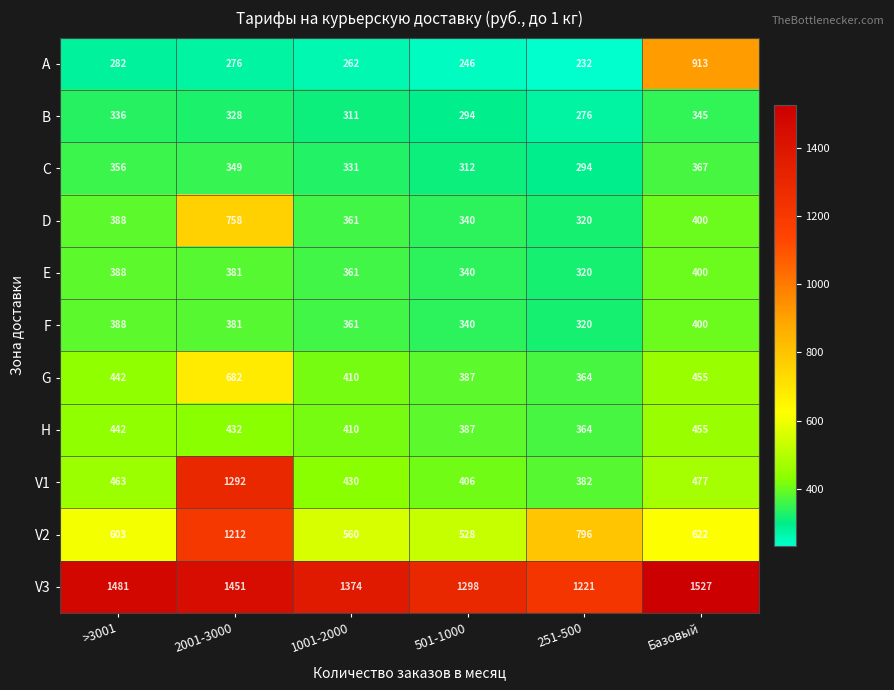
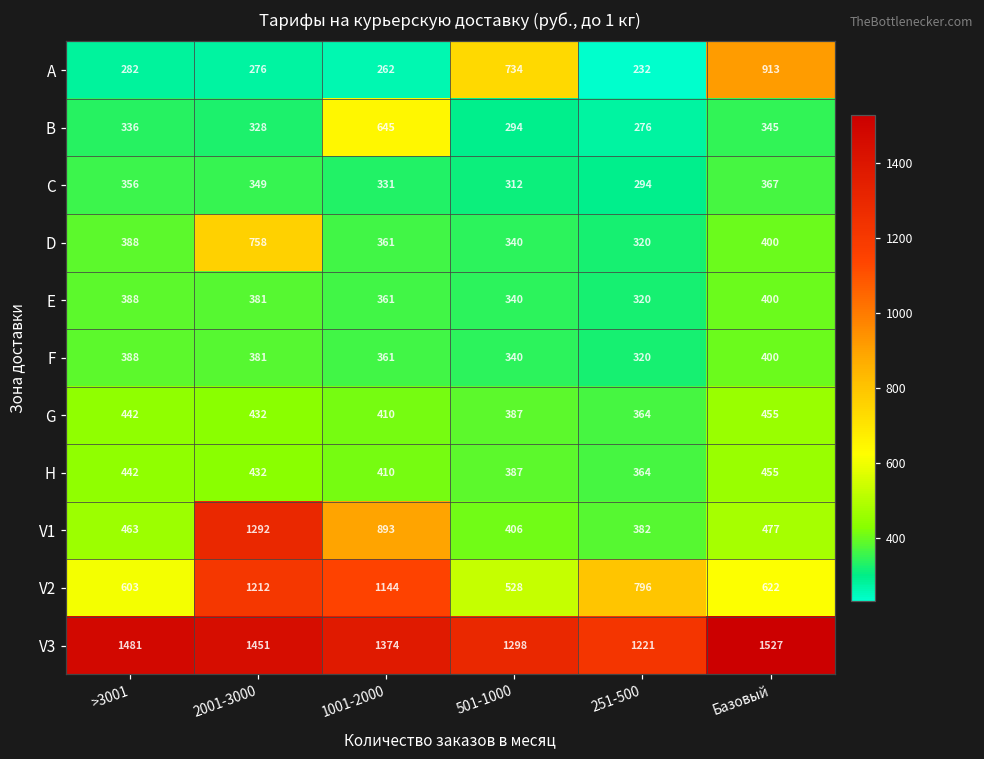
  {
    "A": {
      ">3001": 282,
      "2001-3000": 276,
      "1001-2000": 262,
-     "501-1000": 246,
+     "501-1000": 734,
      "251-500": 232,
      "Базовый": 913
    },
    "B": {
      ">3001": 336,
      "2001-3000": 328,
-     "1001-2000": 311,
+     "1001-2000": 645,
      "501-1000": 294,
      "251-500": 276,
      "Базовый": 345
    },
    "C": {
      ">3001": 356,
      "2001-3000": 349,
      "1001-2000": 331,
      "501-1000": 312,
      "251-500": 294,
      "Базовый": 367
    },
    "D": {
      ">3001": 388,
      "2001-3000": 758,
      "1001-2000": 361,
      "501-1000": 340,
      "251-500": 320,
      "Базовый": 400
    },
    "E": {
      ">3001": 388,
      "2001-3000": 381,
      "1001-2000": 361,
      "501-1000": 340,
      "251-500": 320,
      "Базовый": 400
    },
    "F": {
      ">3001": 388,
      "2001-3000": 381,
      "1001-2000": 361,
      "501-1000": 340,
      "251-500": 320,
      "Базовый": 400
    },
    "G": {
      ">3001": 442,
-     "2001-3000": 682,
+     "2001-3000": 432,
      "1001-2000": 410,
      "501-1000": 387,
      "251-500": 364,
      "Базовый": 455
    },
    "H": {
      ">3001": 442,
      "2001-3000": 432,
      "1001-2000": 410,
      "501-1000": 387,
      "251-500": 364,
      "Базовый": 455
    },
    "V1": {
      ">3001": 463,
      "2001-3000": 1292,
-     "1001-2000": 430,
+     "1001-2000": 893,
      "501-1000": 406,
      "251-500": 382,
      "Базовый": 477
    },
    "V2": {
      ">3001": 603,
      "2001-3000": 1212,
-     "1001-2000": 560,
+     "1001-2000": 1144,
      "501-1000": 528,
      "251-500": 796,
      "Базовый": 622
    },
    "V3": {
      ">3001": 1481,
      "2001-3000": 1451,
      "1001-2000": 1374,
      "501-1000": 1298,
      "251-500": 1221,
      "Базовый": 1527
    }
  }
